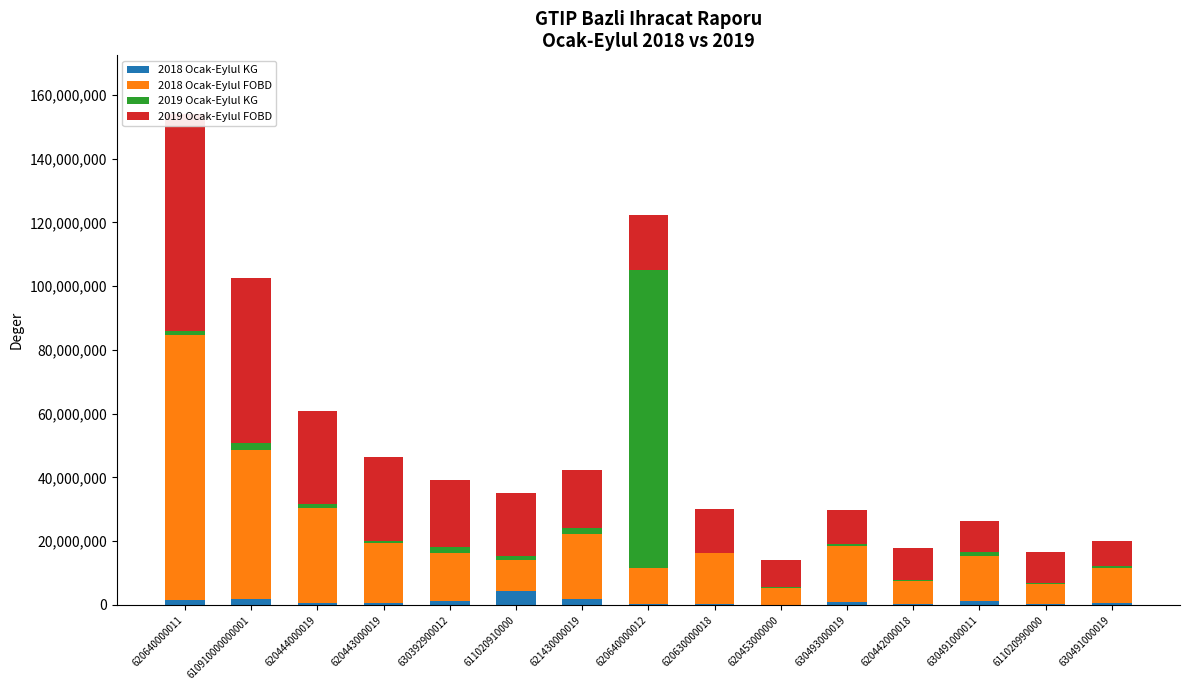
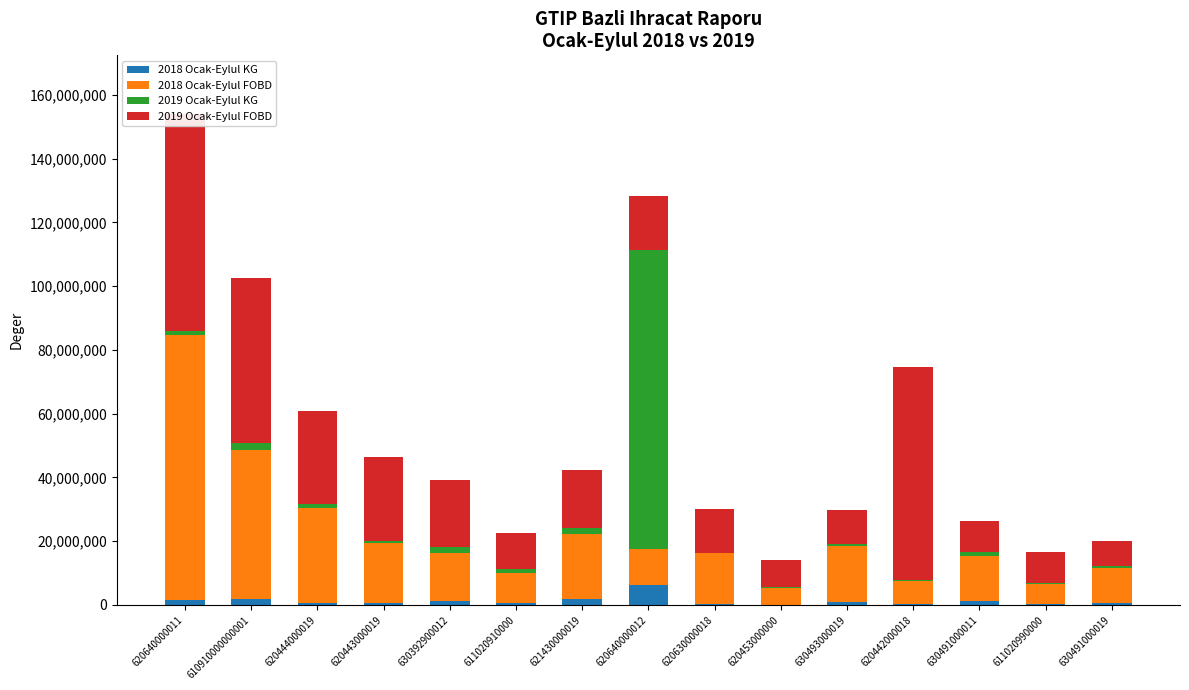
  {
    "2018 Ocak-Eylul KG": {
      "620640000011": "2,000,000",
      "610910000000001": "2,000,000",
      "630392900012": "1,000,000",
-     "611020910000": "4,000,000",
+     "611020910000": "1,000,000",
      "621430000019": "2,000,000",
-     "620640000012": "0",
+     "620640000012": "6,000,000",
      "630493000019": "1,000,000",
      "630491000011": "1,000,000"
    },
    "2018 Ocak-Eylul FOBD": {
      "620640000011": "83,000,000",
      "610910000000001": "47,000,000",
      "620444000019": "30,000,000",
      "620443000019": "19,000,000",
      "630392900012": "15,000,000",
      "611020910000": "10,000,000",
      "621430000019": "20,000,000",
      "620640000012": "11,000,000",
      "620630000018": "16,000,000",
      "620453000000": "5,000,000",
      "630493000019": "18,000,000",
      "620442000018": "7,000,000",
      "630491000011": "14,000,000",
      "611020990000": "6,000,000",
      "630491000019": "11,000,000"
    },
    "2019 Ocak-Eylul KG": {
      "620640000011": "1,000,000",
      "610910000000001": "2,000,000",
      "620444000019": "1,000,000",
      "630392900012": "2,000,000",
      "611020910000": "1,000,000",
      "621430000019": "2,000,000",
      "620640000012": "94,000,000",
      "630491000011": "1,000,000"
    },
    "2019 Ocak-Eylul FOBD": {
      "610910000000001": "52,000,000",
      "620444000019": "29,000,000",
      "620443000019": "26,000,000",
      "630392900012": "21,000,000",
-     "611020910000": "20,000,000",
+     "611020910000": "11,000,000",
      "621430000019": "18,000,000",
      "620640000012": "17,000,000",
      "620630000018": "14,000,000",
      "620453000000": "9,000,000",
      "630493000019": "11,000,000",
-     "620442000018": "10,000,000",
+     "620442000018": "67,000,000",
      "630491000011": "10,000,000",
      "611020990000": "10,000,000",
      "630491000019": "8,000,000"
    }
  }
